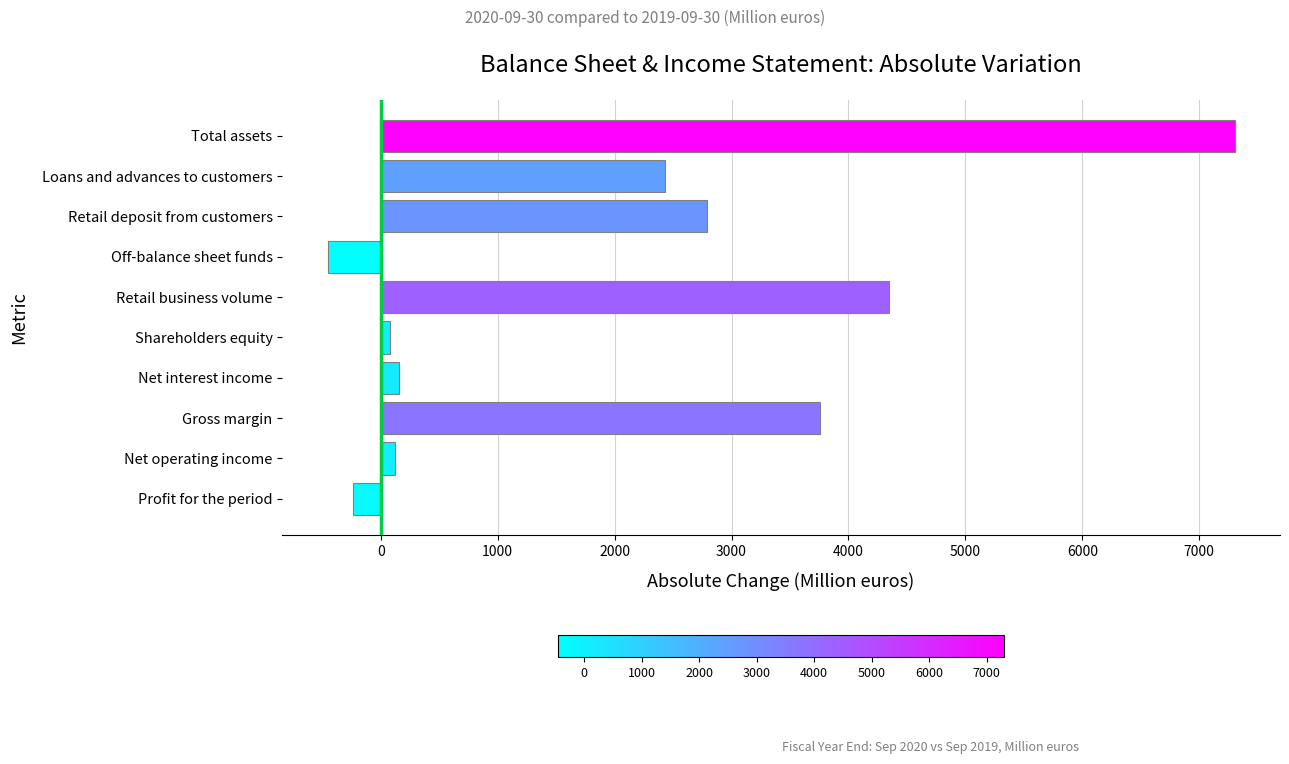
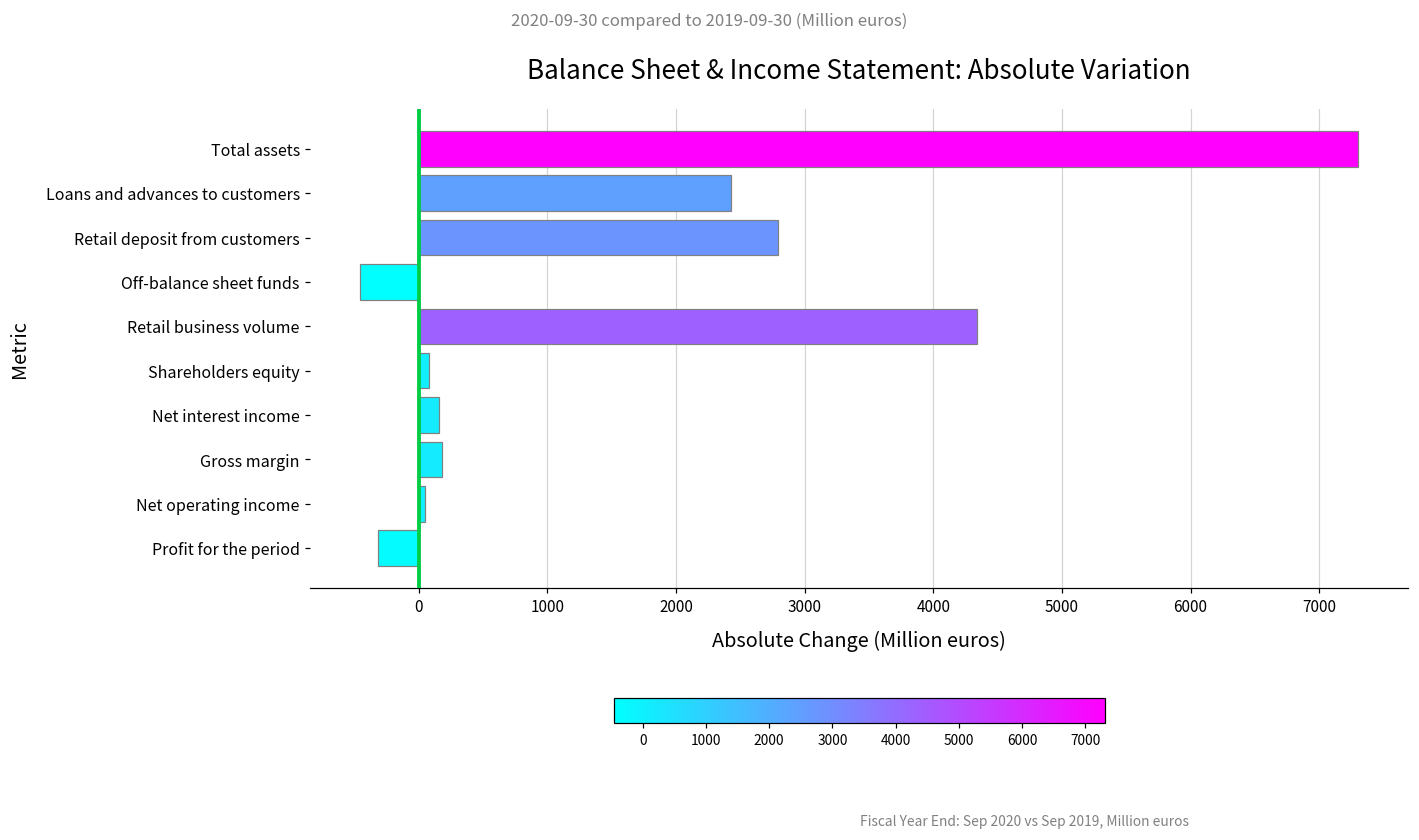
  {
    "Total assets": 7300,
    "Loans and advances to customers": 2430,
    "Retail deposit from customers": 2790,
    "Off-balance sheet funds": -460,
    "Retail business volume": 4340,
    "Shareholders equity": 80,
    "Net interest income": 160,
-   "Gross margin": 3760,
-   "Net operating income": 120,
-   "Profit for the period": -240
+   "Gross margin": 180,
+   "Net operating income": 40,
+   "Profit for the period": -320
  }
